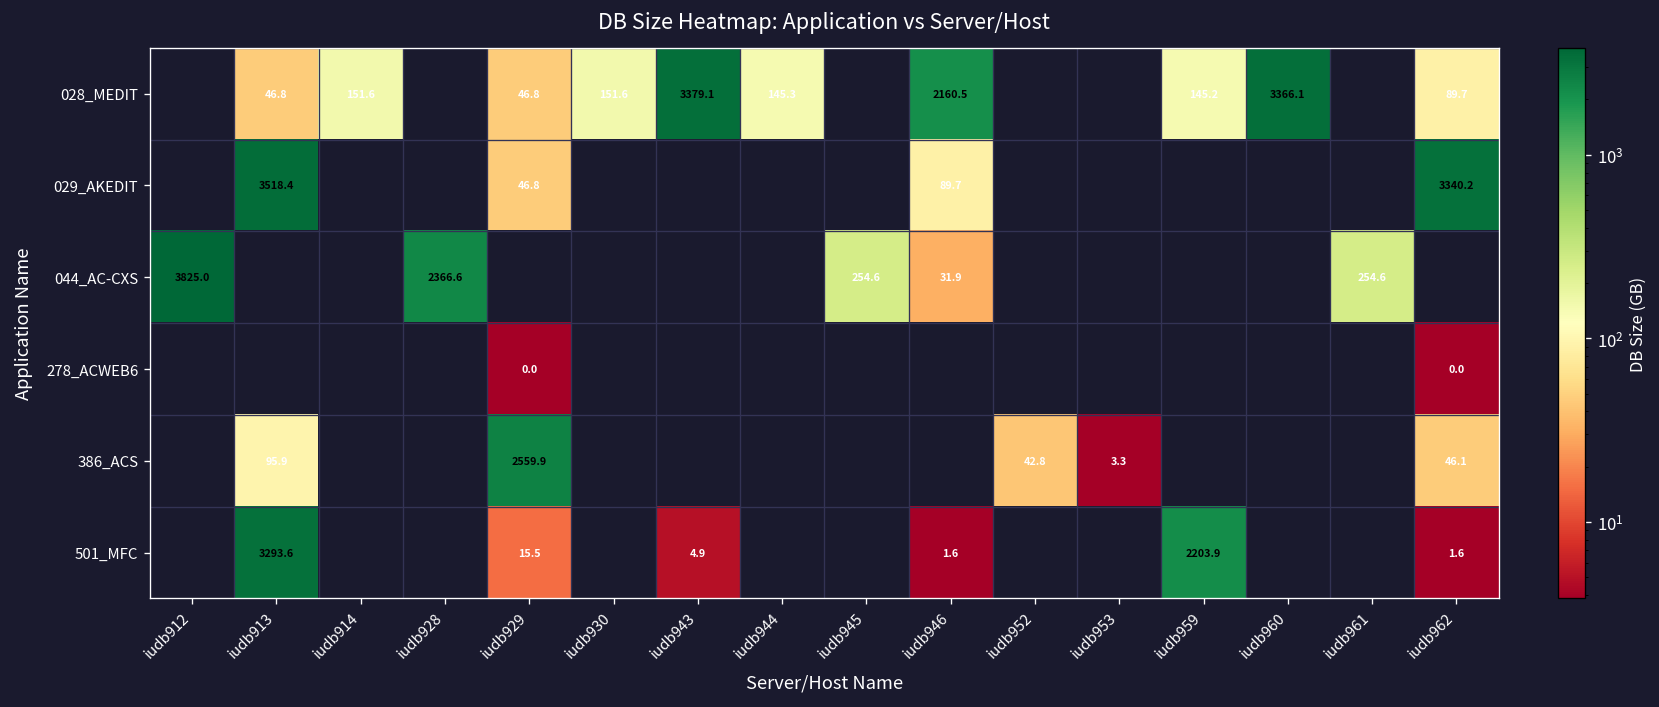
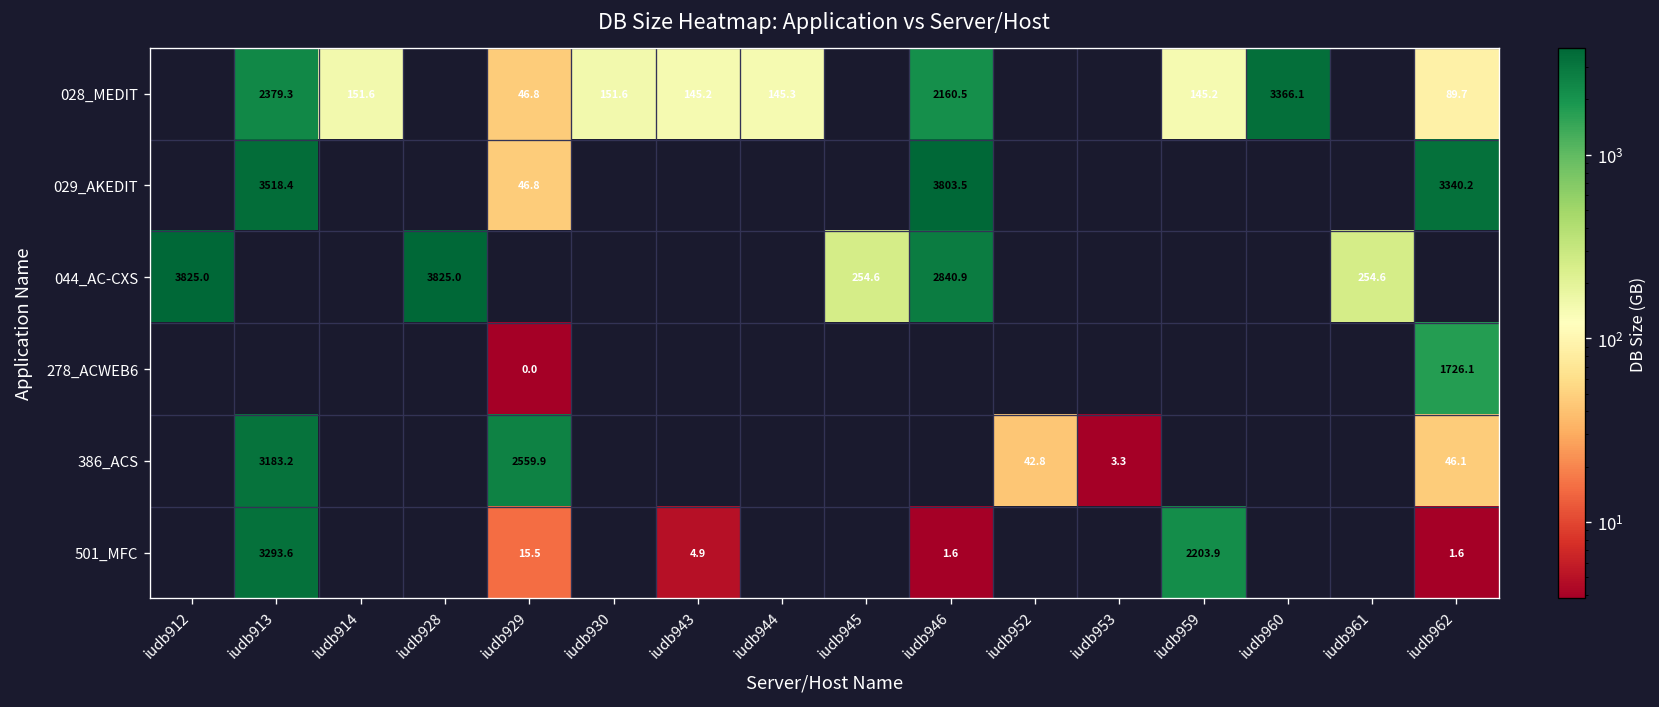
  {
    "028_MEDIT": {
-     "iudb913": 46.8,
+     "iudb913": 2379.3,
      "iudb914": 151.6,
      "iudb929": 46.8,
      "iudb930": 151.6,
-     "iudb943": 3379.1,
+     "iudb943": 145.2,
      "iudb944": 145.3,
      "iudb946": 2160.5,
      "iudb959": 145.2,
      "iudb960": 3366.1,
      "iudb962": 89.7
    },
    "029_AKEDIT": {
      "iudb913": 3518.4,
      "iudb929": 46.8,
-     "iudb946": 89.7,
+     "iudb946": 3803.5,
      "iudb962": 3340.2
    },
    "044_AC-CXS": {
      "iudb912": 3825.0,
-     "iudb928": 2366.6,
+     "iudb928": 3825.0,
      "iudb945": 254.6,
-     "iudb946": 31.9,
+     "iudb946": 2840.9,
      "iudb961": 254.6
    },
    "278_ACWEB6": {
      "iudb929": 0.0,
-     "iudb962": 0.0
+     "iudb962": 1726.1
    },
    "386_ACS": {
-     "iudb913": 95.9,
+     "iudb913": 3183.2,
      "iudb929": 2559.9,
      "iudb952": 42.8,
      "iudb953": 3.3,
      "iudb962": 46.1
    },
    "501_MFC": {
      "iudb913": 3293.6,
      "iudb929": 15.5,
      "iudb943": 4.9,
      "iudb946": 1.6,
      "iudb959": 2203.9,
      "iudb962": 1.6
    }
  }
